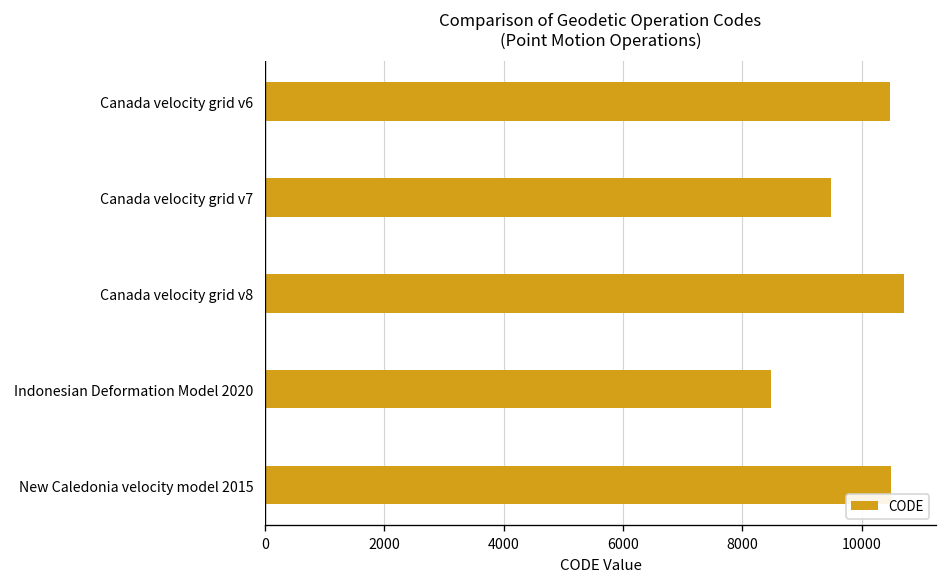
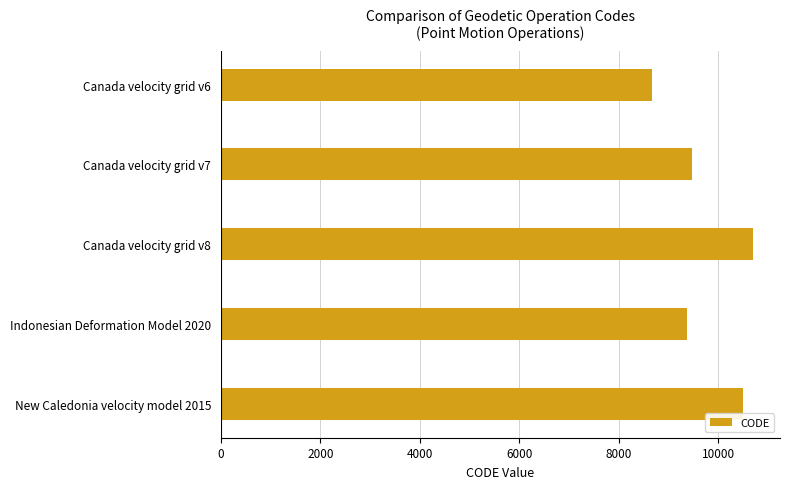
  {
-   "Canada velocity grid v6": 10500,
+   "Canada velocity grid v6": 8700,
    "Canada velocity grid v7": 9500,
    "Canada velocity grid v8": 10700,
-   "Indonesian Deformation Model 2020": 8500,
+   "Indonesian Deformation Model 2020": 9400,
    "New Caledonia velocity model 2015": 10500
  }
